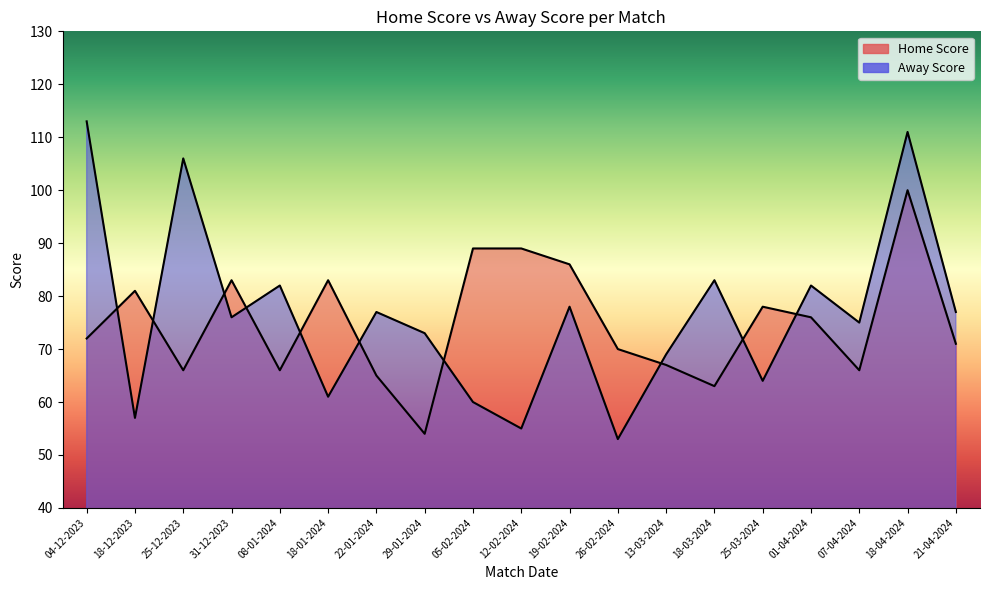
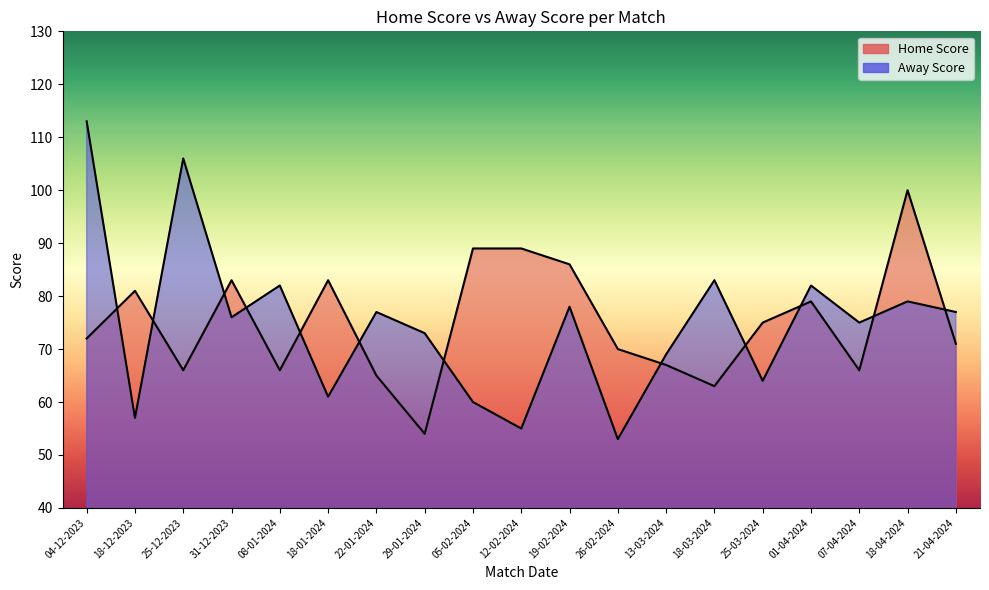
  {
    "Home Score": {
      "04-12-2023": 72,
      "18-12-2023": 81,
      "25-12-2023": 66,
      "31-12-2023": 83,
      "08-01-2024": 66,
      "18-01-2024": 83,
      "22-01-2024": 65,
      "29-01-2024": 54,
      "05-02-2024": 89,
      "12-02-2024": 89,
      "19-02-2024": 86,
      "26-02-2024": 70,
      "13-03-2024": 67,
      "18-03-2024": 63,
-     "25-03-2024": 78,
-     "01-04-2024": 76,
+     "25-03-2024": 75,
+     "01-04-2024": 79,
      "07-04-2024": 66,
      "18-04-2024": 100,
      "21-04-2024": 71
    },
    "Away Score": {
      "04-12-2023": 113,
      "18-12-2023": 57,
      "25-12-2023": 106,
      "31-12-2023": 76,
      "08-01-2024": 82,
      "18-01-2024": 61,
      "22-01-2024": 77,
      "29-01-2024": 73,
      "05-02-2024": 60,
      "12-02-2024": 55,
      "19-02-2024": 78,
      "26-02-2024": 53,
      "13-03-2024": 69,
      "18-03-2024": 83,
      "25-03-2024": 64,
      "01-04-2024": 82,
      "07-04-2024": 75,
-     "18-04-2024": 111,
+     "18-04-2024": 79,
      "21-04-2024": 77
    }
  }
